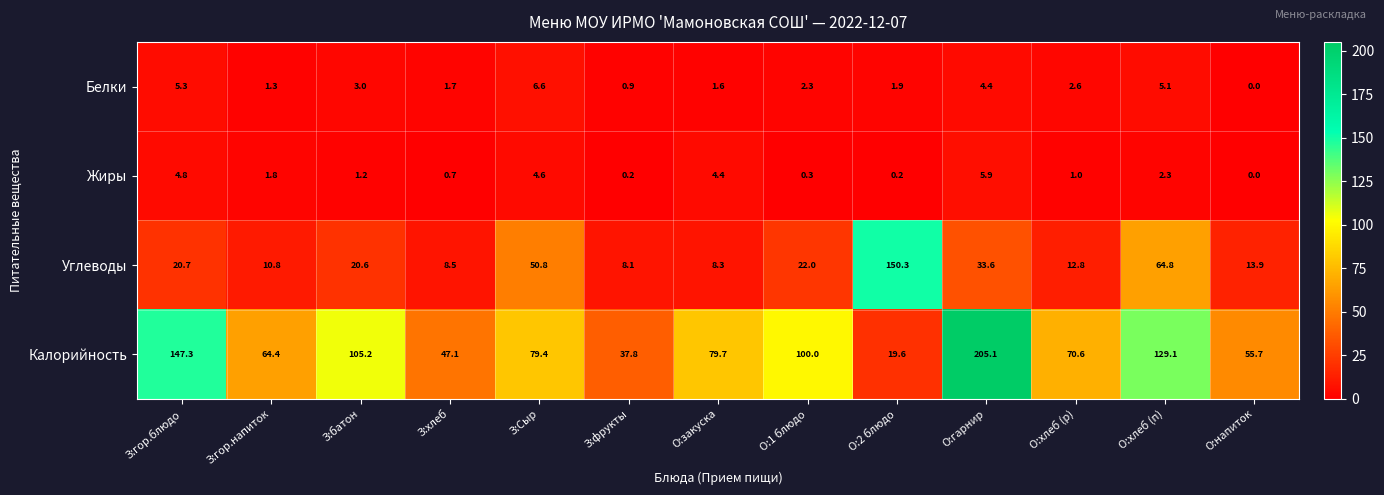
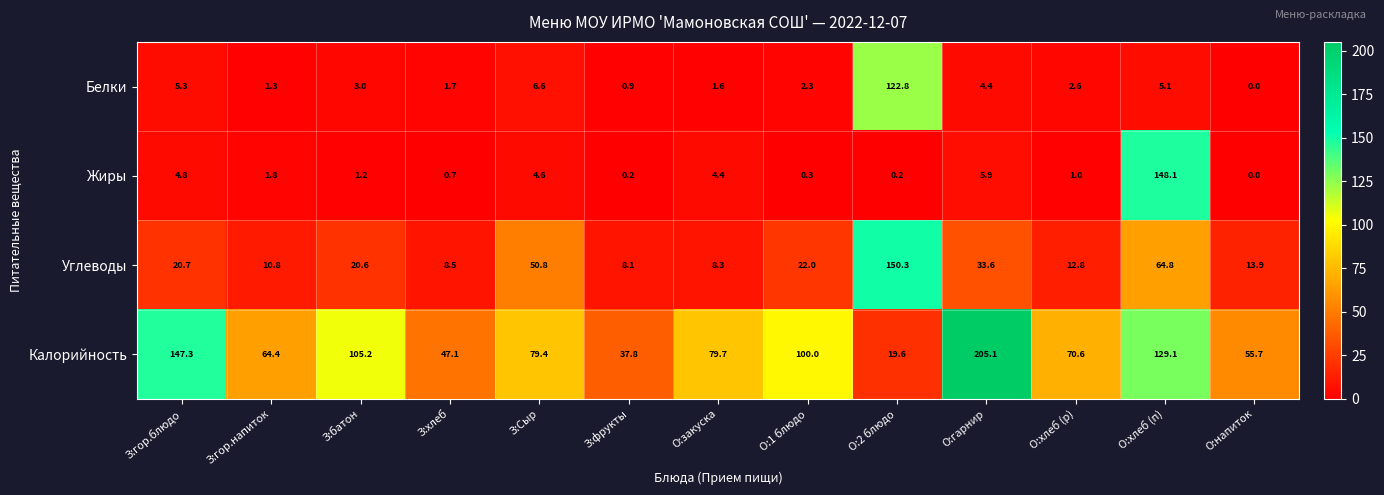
  {
    "Белки": {
      "З:гор.блюдо": 5.3,
      "З:гор.напиток": 1.3,
      "З:батон": 3.0,
      "З:хлеб": 1.7,
      "З:Сыр": 6.6,
      "З:фрукты": 0.9,
      "О:закуска": 1.6,
      "О:1 блюдо": 2.3,
-     "О:2 блюдо": 1.9,
+     "О:2 блюдо": 122.8,
      "О:гарнир": 4.4,
      "О:хлеб (р)": 2.6,
      "О:хлеб (п)": 5.1,
      "О:напиток": 0.0
    },
    "Жиры": {
      "З:гор.блюдо": 4.8,
      "З:гор.напиток": 1.8,
      "З:батон": 1.2,
      "З:хлеб": 0.7,
      "З:Сыр": 4.6,
      "З:фрукты": 0.2,
      "О:закуска": 4.4,
      "О:1 блюдо": 0.3,
      "О:2 блюдо": 0.2,
      "О:гарнир": 5.9,
      "О:хлеб (р)": 1.0,
-     "О:хлеб (п)": 2.3,
+     "О:хлеб (п)": 148.1,
      "О:напиток": 0.0
    },
    "Углеводы": {
      "З:гор.блюдо": 20.7,
      "З:гор.напиток": 10.8,
      "З:батон": 20.6,
      "З:хлеб": 8.5,
      "З:Сыр": 50.8,
      "З:фрукты": 8.1,
      "О:закуска": 8.3,
      "О:1 блюдо": 22.0,
      "О:2 блюдо": 150.3,
      "О:гарнир": 33.6,
      "О:хлеб (р)": 12.8,
      "О:хлеб (п)": 64.8,
      "О:напиток": 13.9
    },
    "Калорийность": {
      "З:гор.блюдо": 147.3,
      "З:гор.напиток": 64.4,
      "З:батон": 105.2,
      "З:хлеб": 47.1,
      "З:Сыр": 79.4,
      "З:фрукты": 37.8,
      "О:закуска": 79.7,
      "О:1 блюдо": 100.0,
      "О:2 блюдо": 19.6,
      "О:гарнир": 205.1,
      "О:хлеб (р)": 70.6,
      "О:хлеб (п)": 129.1,
      "О:напиток": 55.7
    }
  }
